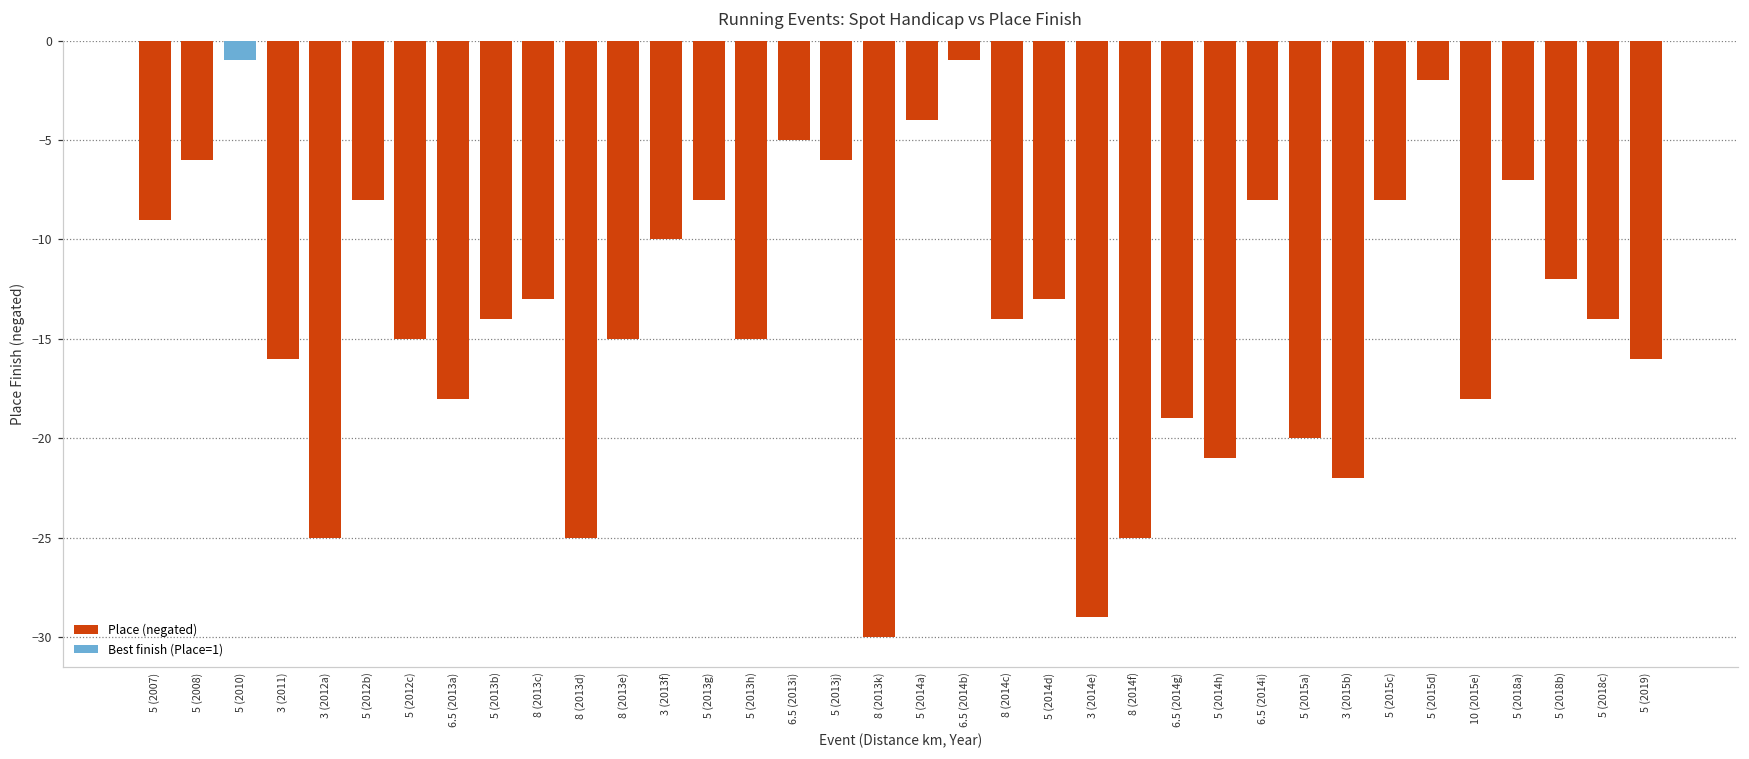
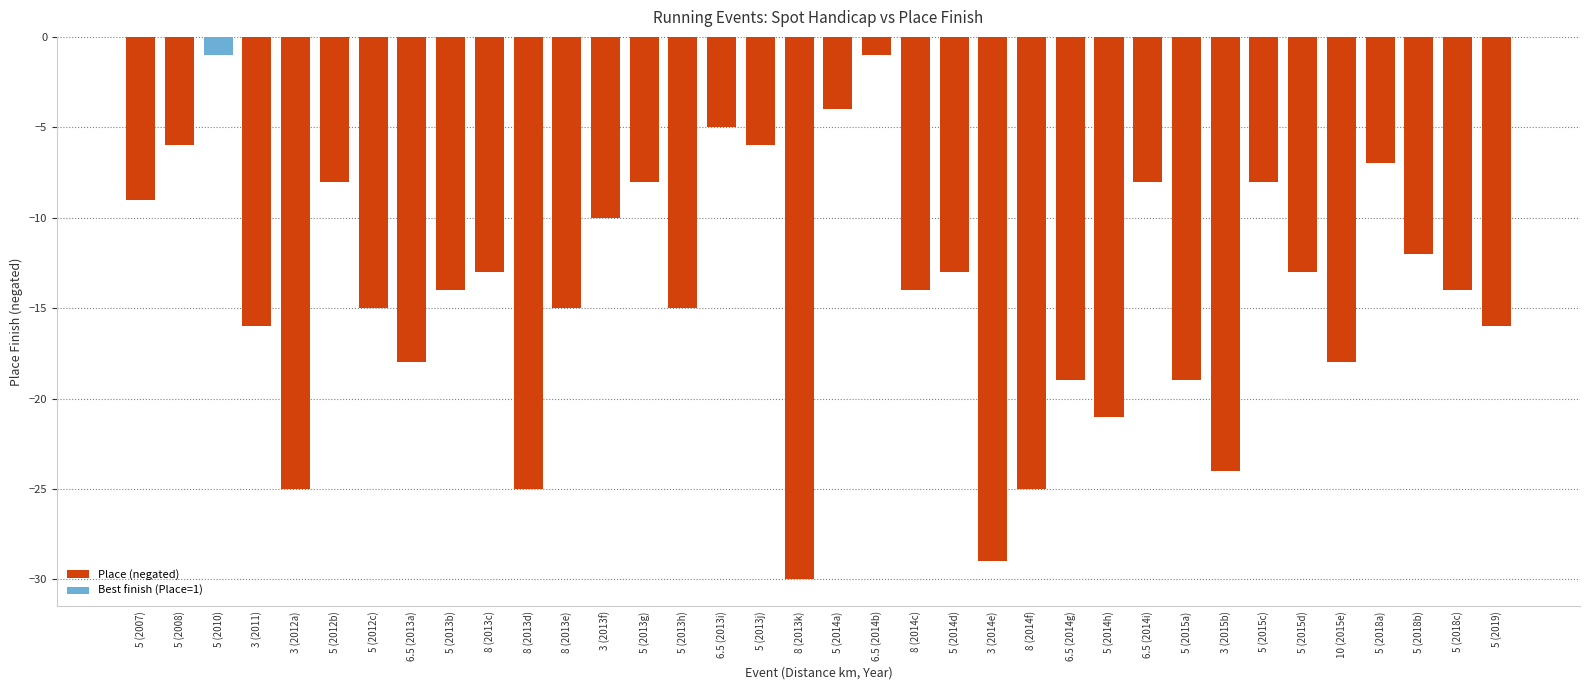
  {
    "5 (2007)": -9.0,
    "5 (2008)": -6.0,
    "5 (2010)": -1.0,
    "3 (2011)": -16.0,
    "3 (2012a)": -25.0,
    "5 (2012b)": -8.0,
    "5 (2012c)": -15.0,
    "6.5 (2013a)": -18.0,
    "5 (2013b)": -14.0,
    "8 (2013c)": -13.0,
    "8 (2013d)": -25.0,
    "8 (2013e)": -15.0,
    "3 (2013f)": -10.0,
    "5 (2013g)": -8.0,
    "5 (2013h)": -15.0,
    "6.5 (2013i)": -5.0,
    "5 (2013j)": -6.0,
    "8 (2013k)": -30.0,
    "5 (2014a)": -4.0,
    "6.5 (2014b)": -1.0,
    "8 (2014c)": -14.0,
    "5 (2014d)": -13.0,
    "3 (2014e)": -29.0,
    "8 (2014f)": -25.0,
    "6.5 (2014g)": -19.0,
    "5 (2014h)": -21.0,
    "6.5 (2014i)": -8.0,
-   "5 (2015a)": -20.0,
-   "3 (2015b)": -22.0,
+   "5 (2015a)": -19.0,
+   "3 (2015b)": -24.0,
    "5 (2015c)": -8.0,
-   "5 (2015d)": -2.0,
+   "5 (2015d)": -13.0,
    "10 (2015e)": -18.0,
    "5 (2018a)": -7.0,
    "5 (2018b)": -12.0,
    "5 (2018c)": -14.0,
    "5 (2019)": -16.0
  }
